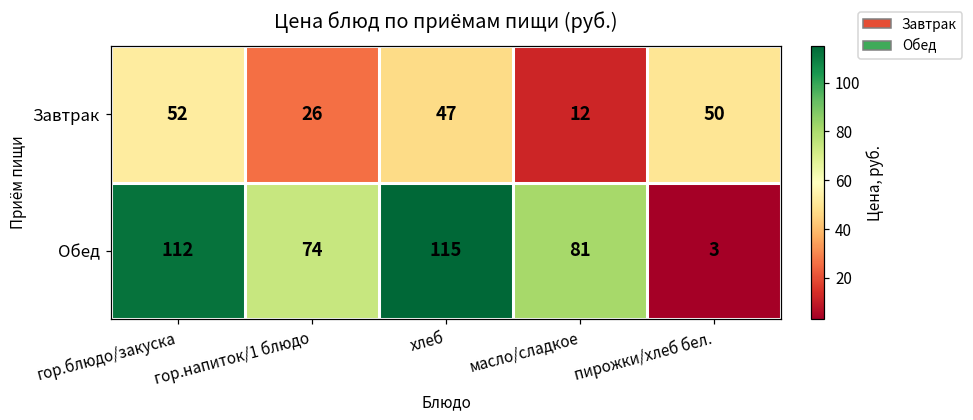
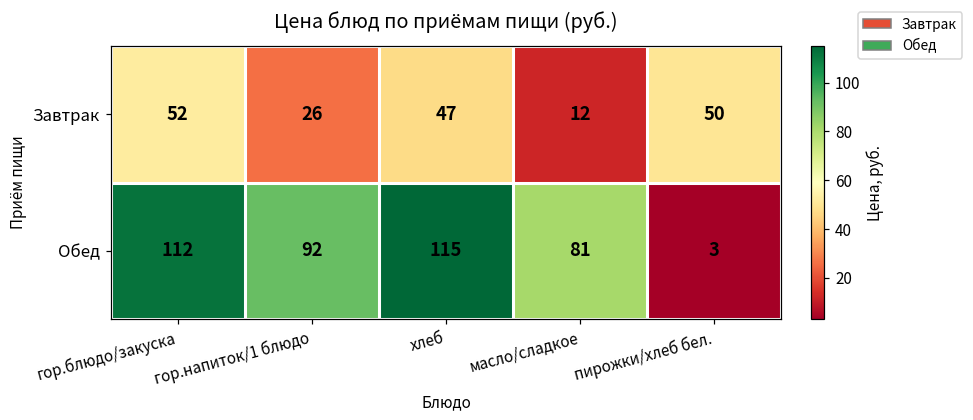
  {
    "Завтрак": {
      "гор.блюдо/закуска": 52,
      "гор.напиток/1 блюдо": 26,
      "хлеб": 47,
      "масло/сладкое": 12,
      "пирожки/хлеб бел.": 50
    },
    "Обед": {
      "гор.блюдо/закуска": 112,
-     "гор.напиток/1 блюдо": 74,
+     "гор.напиток/1 блюдо": 92,
      "хлеб": 115,
      "масло/сладкое": 81,
      "пирожки/хлеб бел.": 3
    }
  }
